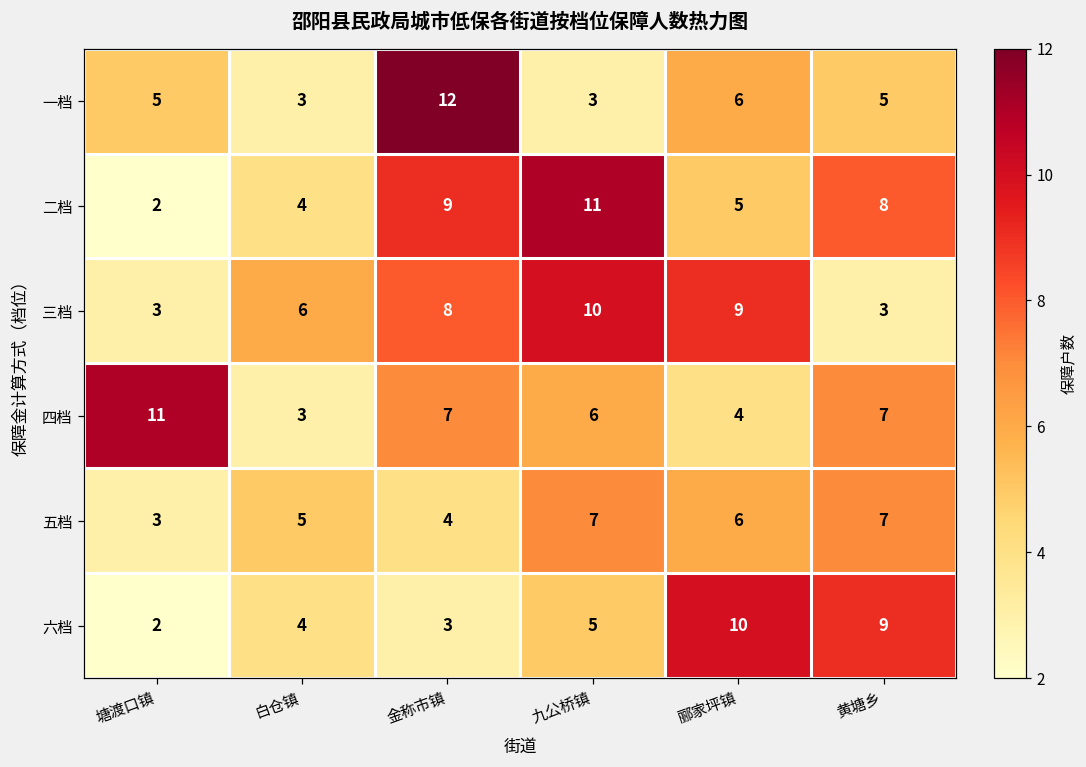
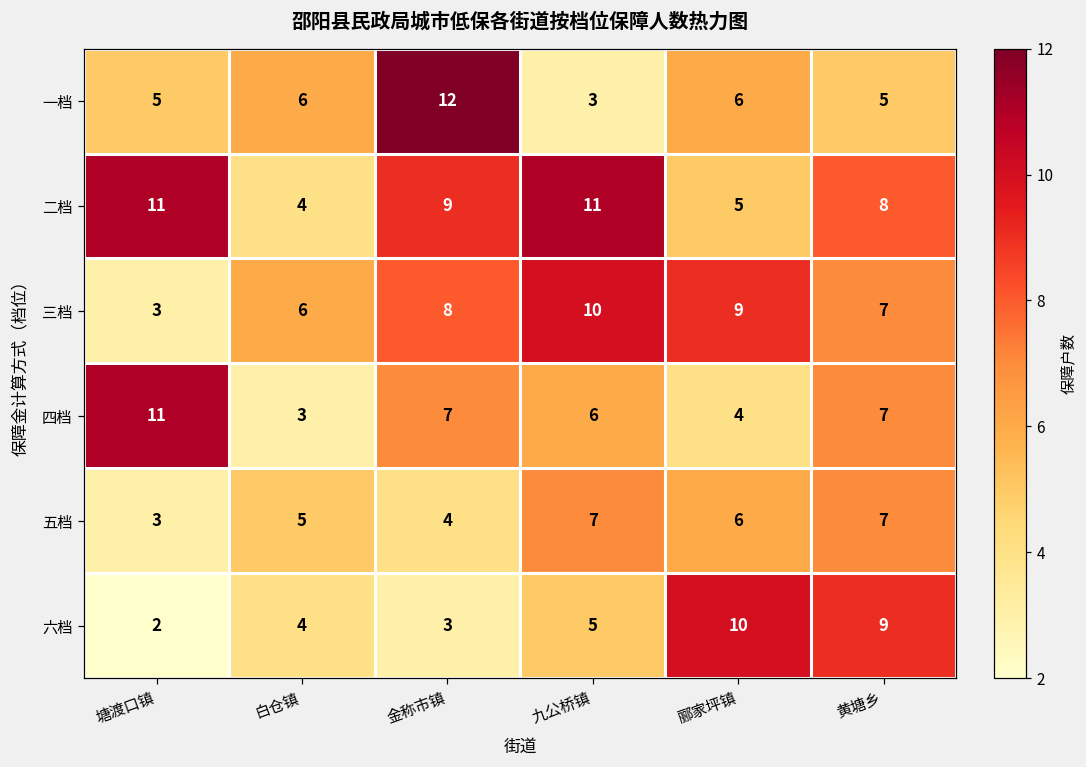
  {
    "一档": {
      "塘渡口镇": 5,
-     "白仓镇": 3,
+     "白仓镇": 6,
      "金称市镇": 12,
      "九公桥镇": 3,
      "郦家坪镇": 6,
      "黄塘乡": 5
    },
    "二档": {
-     "塘渡口镇": 2,
+     "塘渡口镇": 11,
      "白仓镇": 4,
      "金称市镇": 9,
      "九公桥镇": 11,
      "郦家坪镇": 5,
      "黄塘乡": 8
    },
    "三档": {
      "塘渡口镇": 3,
      "白仓镇": 6,
      "金称市镇": 8,
      "九公桥镇": 10,
      "郦家坪镇": 9,
-     "黄塘乡": 3
+     "黄塘乡": 7
    },
    "四档": {
      "塘渡口镇": 11,
      "白仓镇": 3,
      "金称市镇": 7,
      "九公桥镇": 6,
      "郦家坪镇": 4,
      "黄塘乡": 7
    },
    "五档": {
      "塘渡口镇": 3,
      "白仓镇": 5,
      "金称市镇": 4,
      "九公桥镇": 7,
      "郦家坪镇": 6,
      "黄塘乡": 7
    },
    "六档": {
      "塘渡口镇": 2,
      "白仓镇": 4,
      "金称市镇": 3,
      "九公桥镇": 5,
      "郦家坪镇": 10,
      "黄塘乡": 9
    }
  }
